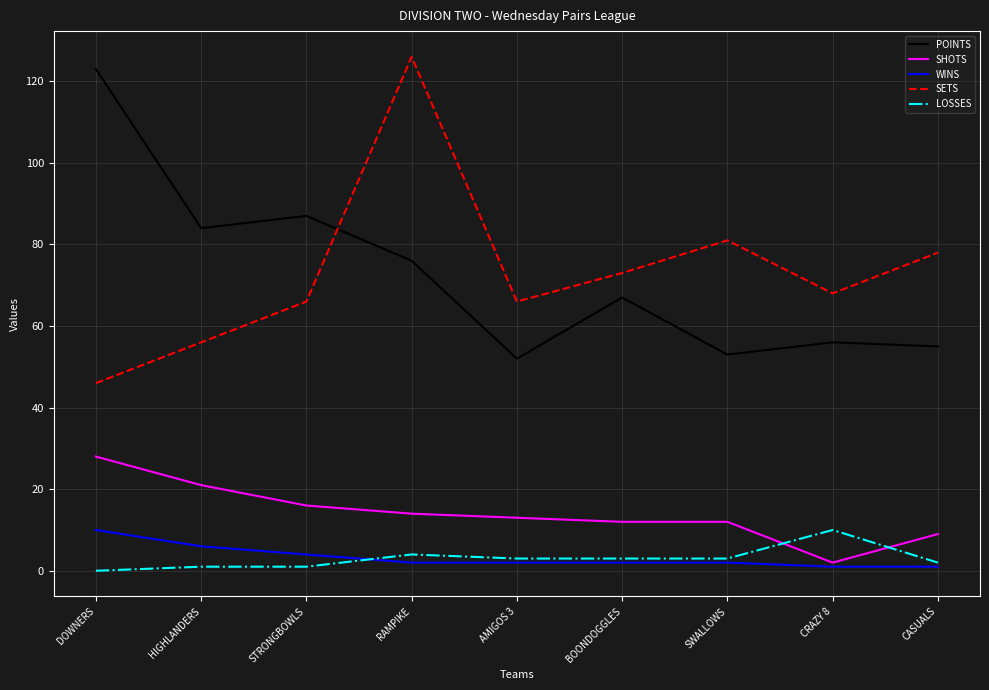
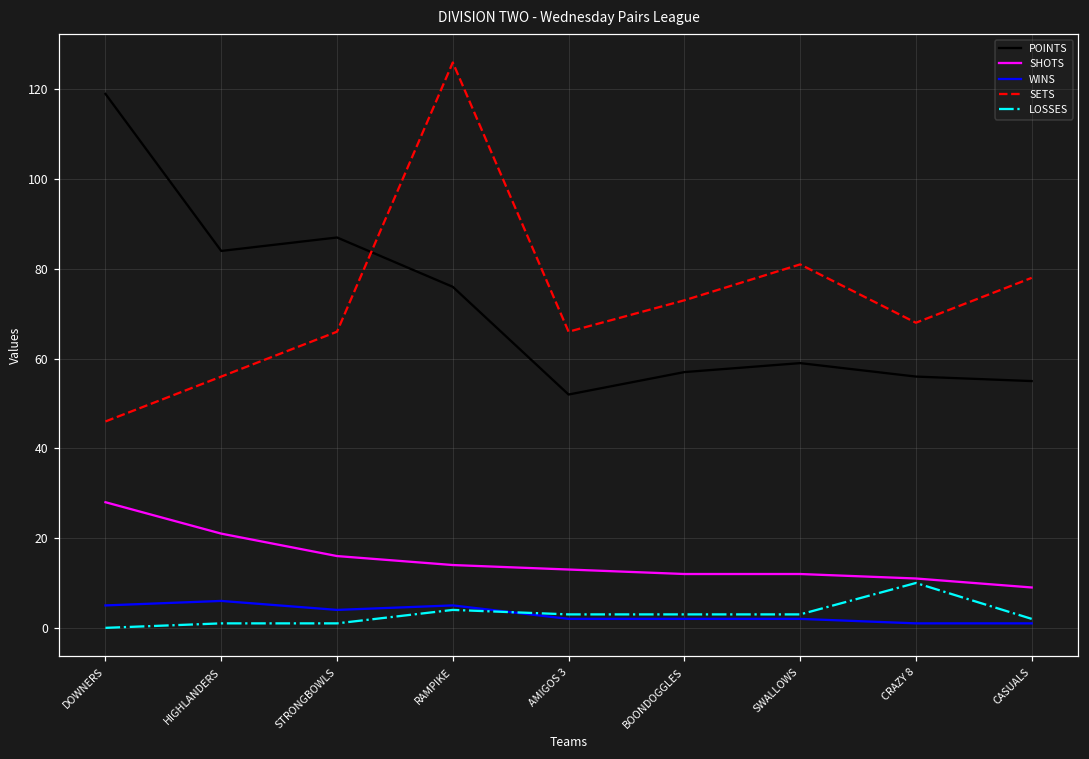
  {
    "POINTS": {
-     "DOWNERS": 123,
+     "DOWNERS": 119,
      "HIGHLANDERS": 84,
      "STRONGBOWLS": 87,
      "RAMPIKE": 76,
      "AMIGOS 3": 52,
-     "BOONDOGGLES": 67,
-     "SWALLOWS": 53,
+     "BOONDOGGLES": 57,
+     "SWALLOWS": 59,
      "CRAZY 8": 56,
      "CASUALS": 55
    },
    "SHOTS": {
      "DOWNERS": 28,
      "HIGHLANDERS": 21,
      "STRONGBOWLS": 16,
      "RAMPIKE": 14,
      "AMIGOS 3": 13,
      "BOONDOGGLES": 12,
      "SWALLOWS": 12,
-     "CRAZY 8": 2,
+     "CRAZY 8": 11,
      "CASUALS": 9
    },
    "WINS": {
-     "DOWNERS": 10,
+     "DOWNERS": 5,
      "HIGHLANDERS": 6,
      "STRONGBOWLS": 4,
-     "RAMPIKE": 2,
+     "RAMPIKE": 5,
      "AMIGOS 3": 2,
      "BOONDOGGLES": 2,
      "SWALLOWS": 2,
      "CRAZY 8": 1,
      "CASUALS": 1
    },
    "SETS": {
      "DOWNERS": 46,
      "HIGHLANDERS": 56,
      "STRONGBOWLS": 66,
      "RAMPIKE": 126,
      "AMIGOS 3": 66,
      "BOONDOGGLES": 73,
      "SWALLOWS": 81,
      "CRAZY 8": 68,
      "CASUALS": 78
    },
    "LOSSES": {
      "DOWNERS": 0,
      "HIGHLANDERS": 1,
      "STRONGBOWLS": 1,
      "RAMPIKE": 4,
      "AMIGOS 3": 3,
      "BOONDOGGLES": 3,
      "SWALLOWS": 3,
      "CRAZY 8": 10,
      "CASUALS": 2
    }
  }
